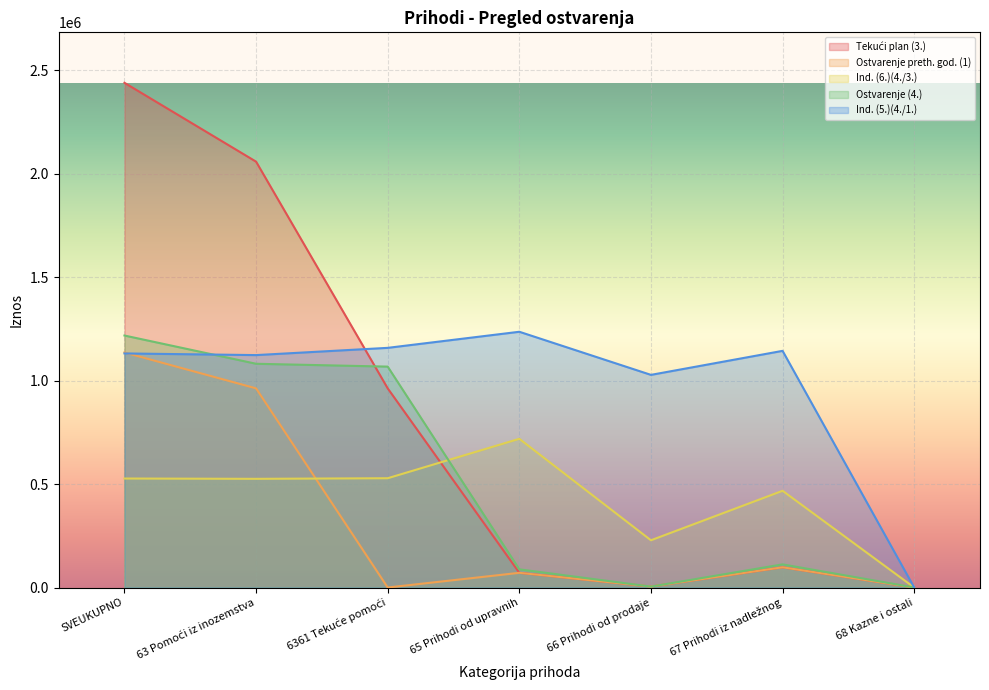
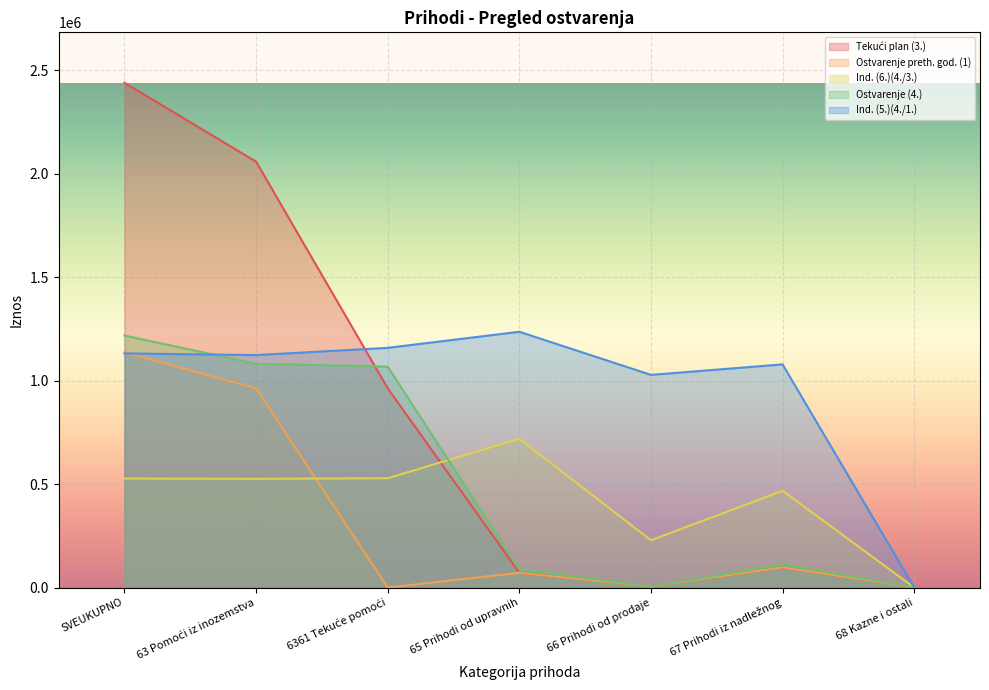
  {
    "Ostvarenje (4.)": {
      "SVEUKUPNO": 1220000,
      "63 Pomoći iz inozemstva": 1080000,
      "6361 Tekuće pomoći": 1070000,
      "65 Prihodi od upravnih": 90000,
      "67 Prihodi iz nadležnog": 110000
    },
    "Ind. (5.)(4./1.)": {
      "63 Pomoći iz inozemstva": 1120000,
      "6361 Tekuće pomoći": 1160000,
      "65 Prihodi od upravnih": 1240000,
      "66 Prihodi od prodaje": 1030000,
-     "67 Prihodi iz nadležnog": 1140000
+     "67 Prihodi iz nadležnog": 1080000
    }
  }
